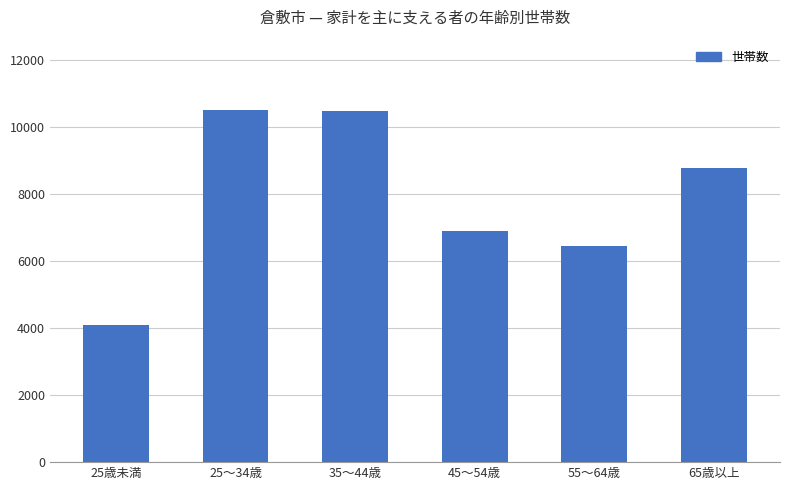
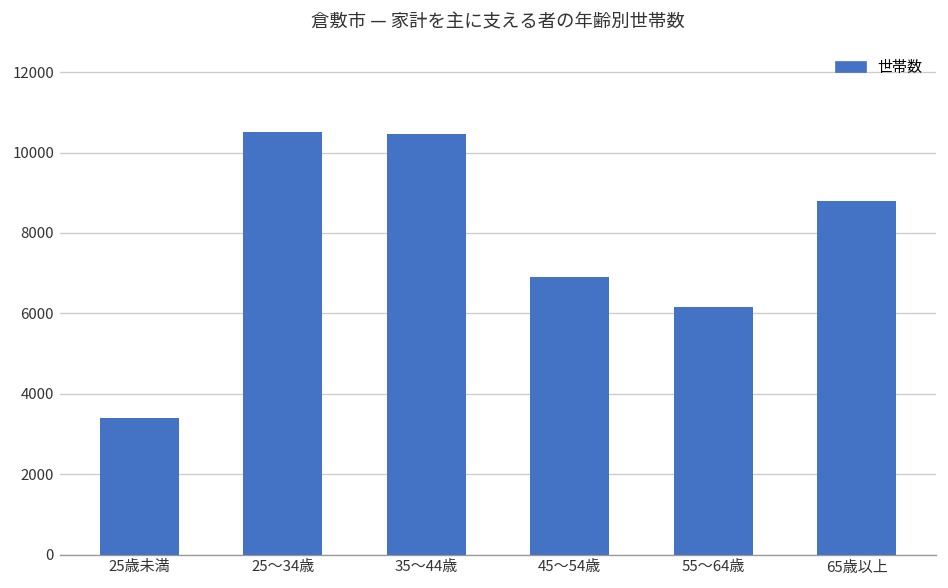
  {
-   "25歳未満": 4100,
+   "25歳未満": 3400,
    "25～34歳": 10500,
    "35～44歳": 10500,
    "45～54歳": 6900,
-   "55～64歳": 6400,
+   "55～64歳": 6200,
    "65歳以上": 8800
  }
